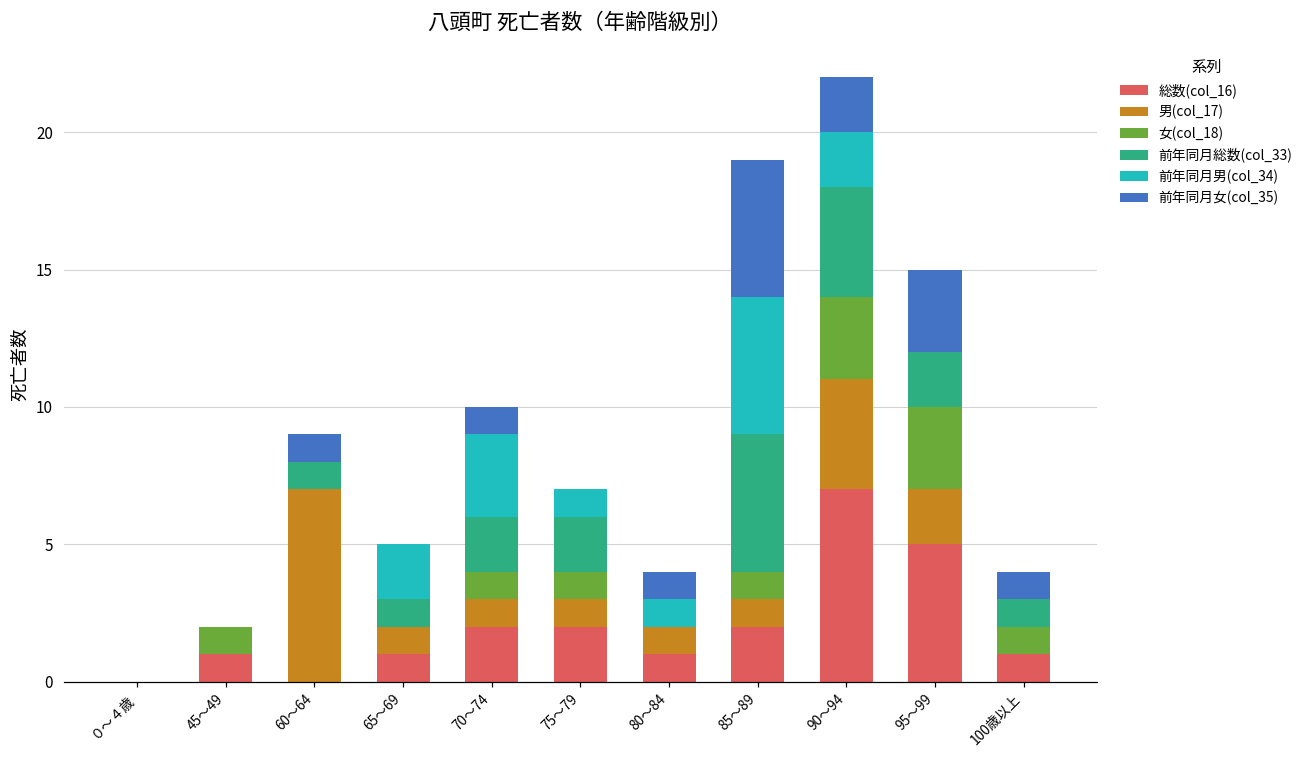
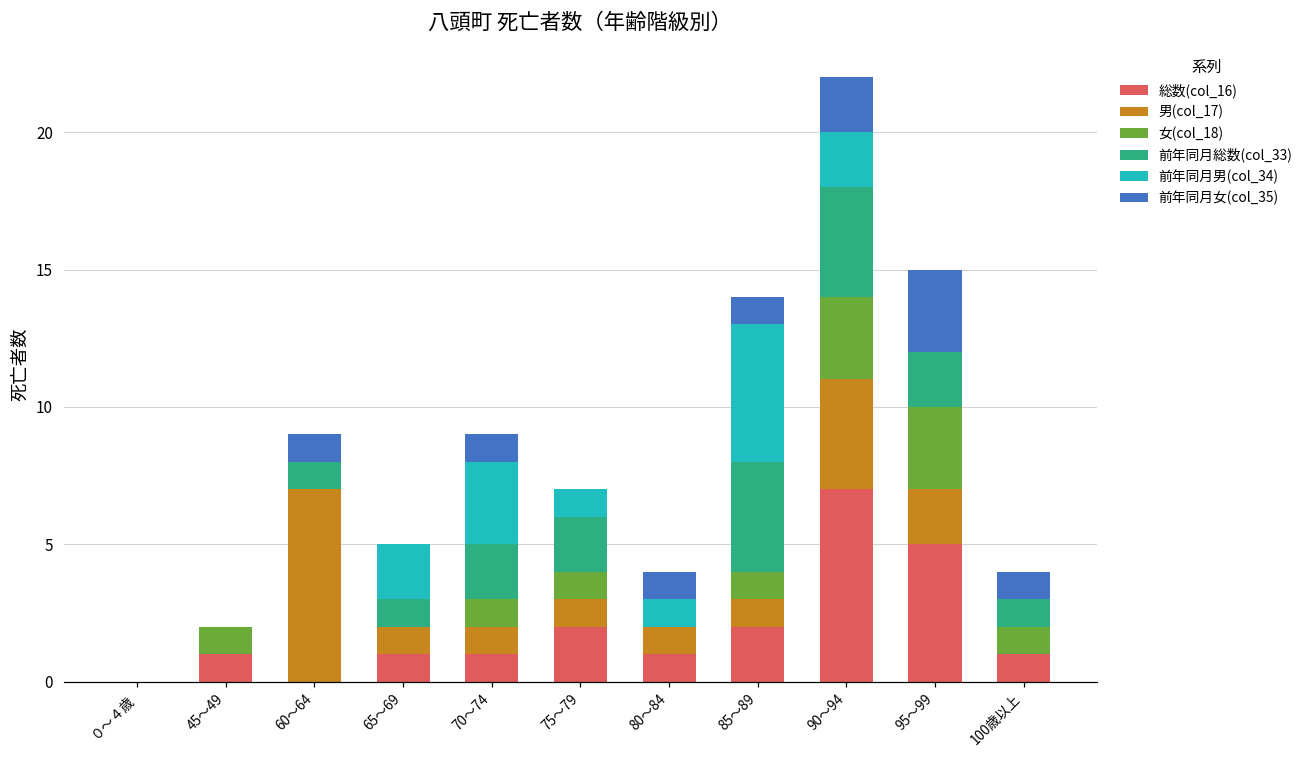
  {
    "総数(col_16)": {
      "０～４歳": 0,
      "45～49": 1,
      "60～64": 0,
      "65～69": 1,
-     "70～74": 2,
+     "70～74": 1,
      "75～79": 2,
      "80～84": 1,
      "85～89": 2,
      "90～94": 7,
      "95～99": 5,
      "100歳以上": 1
    },
    "男(col_17)": {
      "０～４歳": 0,
      "45～49": 0,
      "60～64": 7,
      "65～69": 1,
      "70～74": 1,
      "75～79": 1,
      "80～84": 1,
      "85～89": 1,
      "90～94": 4,
      "95～99": 2,
      "100歳以上": 0
    },
    "女(col_18)": {
      "０～４歳": 0,
      "45～49": 1,
      "60～64": 0,
      "65～69": 0,
      "70～74": 1,
      "75～79": 1,
      "80～84": 0,
      "85～89": 1,
      "90～94": 3,
      "95～99": 3,
      "100歳以上": 1
    },
    "前年同月総数(col_33)": {
      "０～４歳": 0,
      "45～49": 0,
      "60～64": 1,
      "65～69": 1,
      "70～74": 2,
      "75～79": 2,
      "80～84": 0,
-     "85～89": 5,
+     "85～89": 4,
      "90～94": 4,
      "95～99": 2,
      "100歳以上": 1
    },
    "前年同月男(col_34)": {
      "０～４歳": 0,
      "45～49": 0,
      "60～64": 0,
      "65～69": 2,
      "70～74": 3,
      "75～79": 1,
      "80～84": 1,
      "85～89": 5,
      "90～94": 2,
      "95～99": 0,
      "100歳以上": 0
    },
    "前年同月女(col_35)": {
      "０～４歳": 0,
      "45～49": 0,
      "60～64": 1,
      "65～69": 0,
      "70～74": 1,
      "75～79": 0,
      "80～84": 1,
-     "85～89": 5,
+     "85～89": 1,
      "90～94": 2,
      "95～99": 3,
      "100歳以上": 1
    }
  }
